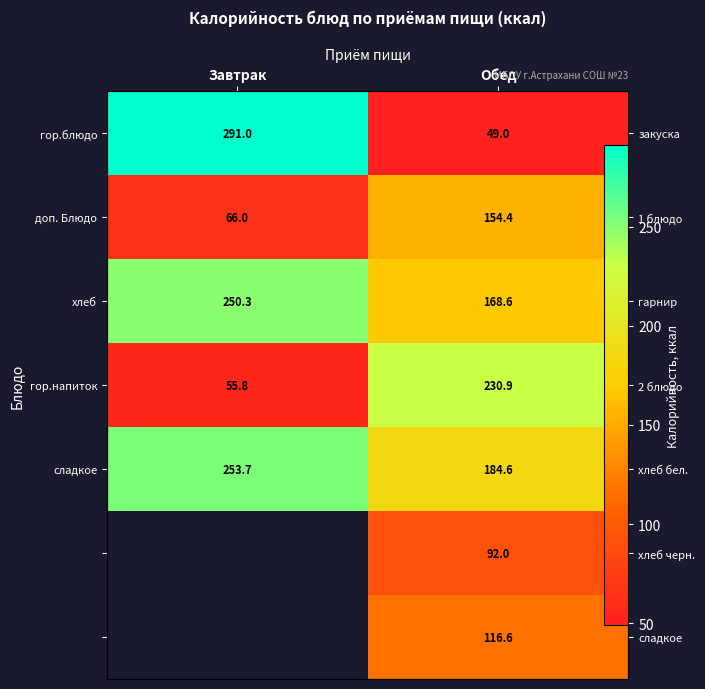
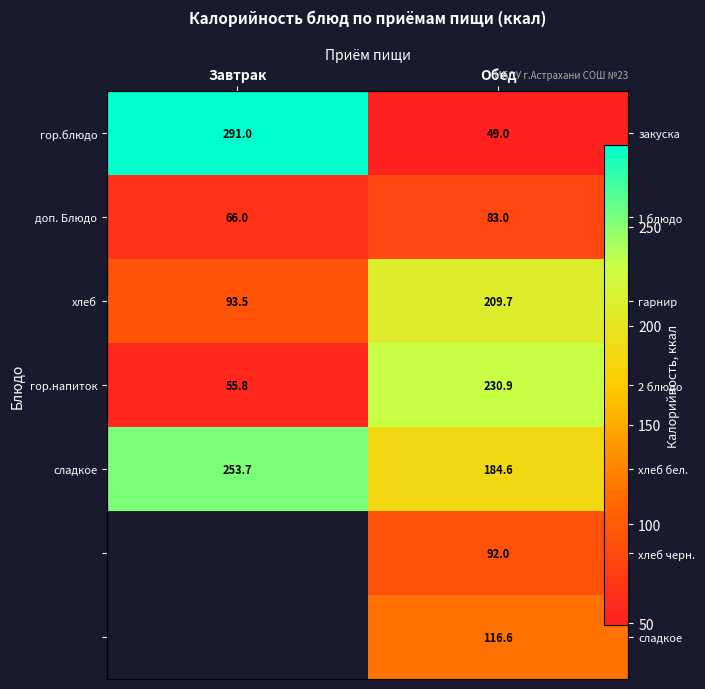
  {
    "гор.блюдо": {
      "Завтрак": 291.0,
      "Обед": 49.0
    },
    "доп. Блюдо": {
      "Завтрак": 66.0,
-     "Обед": 154.4
+     "Обед": 83.0
    },
    "хлеб": {
-     "Завтрак": 250.3,
-     "Обед": 168.6
+     "Завтрак": 93.5,
+     "Обед": 209.7
    },
    "гор.напиток": {
      "Завтрак": 55.8,
      "Обед": 230.9
    },
    "сладкое": {
      "Завтрак": 253.7,
      "Обед": 184.6
    }
  }
